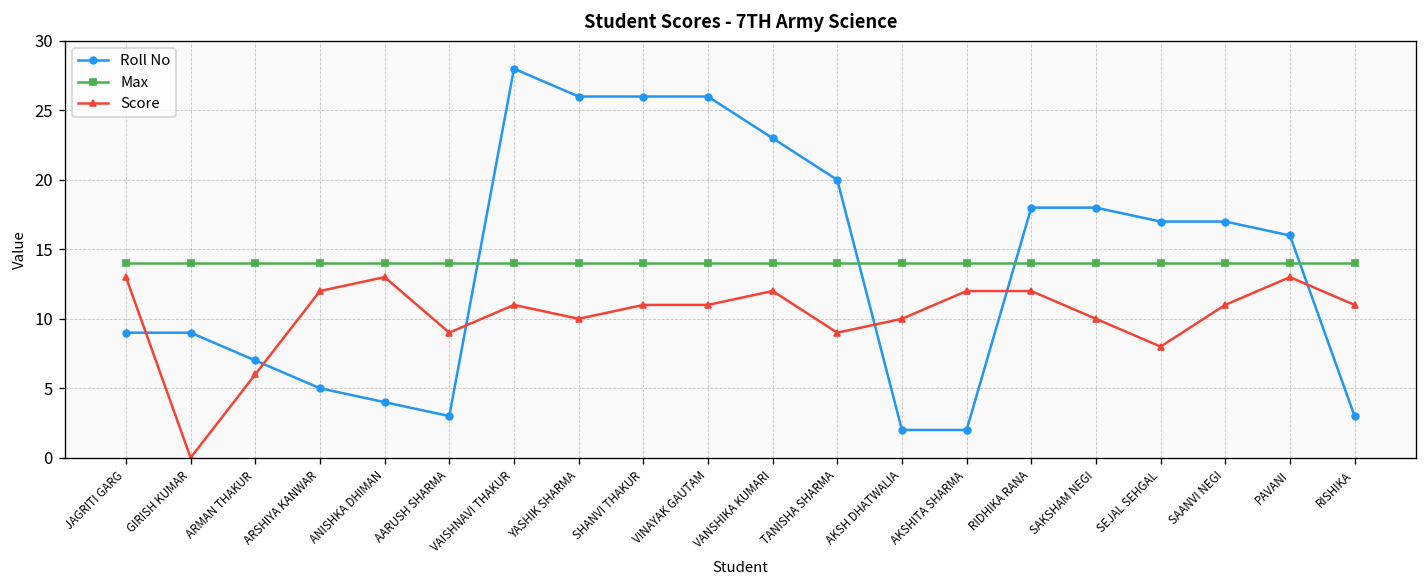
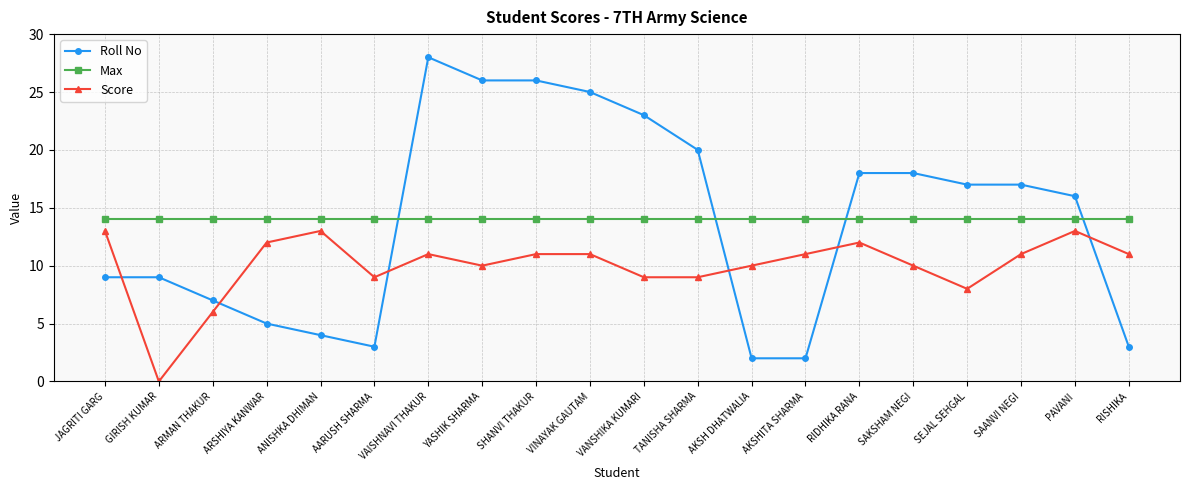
  {
    "Roll No": {
      "JAGRITI GARG": 9,
      "GIRISH KUMAR": 9,
      "ARMAN THAKUR": 7,
      "ARSHIYA KANWAR": 5,
      "ANISHKA DHIMAN": 4,
      "AARUSH SHARMA": 3,
      "VAISHNAVI THAKUR": 28,
      "YASHIK SHARMA": 26,
      "SHANVI THAKUR": 26,
-     "VINAYAK GAUTAM": 26,
+     "VINAYAK GAUTAM": 25,
      "VANSHIKA KUMARI": 23,
      "TANISHA SHARMA": 20,
      "AKSH DHATWALIA": 2,
      "AKSHITA SHARMA": 2,
      "RIDHIKA RANA": 18,
      "SAKSHAM NEGI": 18,
      "SEJAL SEHGAL": 17,
      "SAANVI NEGI": 17,
      "PAVANI": 16,
      "RISHIKA": 3
    },
    "Max": {
      "JAGRITI GARG": 14,
      "GIRISH KUMAR": 14,
      "ARMAN THAKUR": 14,
      "ARSHIYA KANWAR": 14,
      "ANISHKA DHIMAN": 14,
      "AARUSH SHARMA": 14,
      "VAISHNAVI THAKUR": 14,
      "YASHIK SHARMA": 14,
      "SHANVI THAKUR": 14,
      "VINAYAK GAUTAM": 14,
      "VANSHIKA KUMARI": 14,
      "TANISHA SHARMA": 14,
      "AKSH DHATWALIA": 14,
      "AKSHITA SHARMA": 14,
      "RIDHIKA RANA": 14,
      "SAKSHAM NEGI": 14,
      "SEJAL SEHGAL": 14,
      "SAANVI NEGI": 14,
      "PAVANI": 14,
      "RISHIKA": 14
    },
    "Score": {
      "JAGRITI GARG": 13,
      "GIRISH KUMAR": 0,
      "ARMAN THAKUR": 6,
      "ARSHIYA KANWAR": 12,
      "ANISHKA DHIMAN": 13,
      "AARUSH SHARMA": 9,
      "VAISHNAVI THAKUR": 11,
      "YASHIK SHARMA": 10,
      "SHANVI THAKUR": 11,
      "VINAYAK GAUTAM": 11,
-     "VANSHIKA KUMARI": 12,
+     "VANSHIKA KUMARI": 9,
      "TANISHA SHARMA": 9,
      "AKSH DHATWALIA": 10,
-     "AKSHITA SHARMA": 12,
+     "AKSHITA SHARMA": 11,
      "RIDHIKA RANA": 12,
      "SAKSHAM NEGI": 10,
      "SEJAL SEHGAL": 8,
      "SAANVI NEGI": 11,
      "PAVANI": 13,
      "RISHIKA": 11
    }
  }
